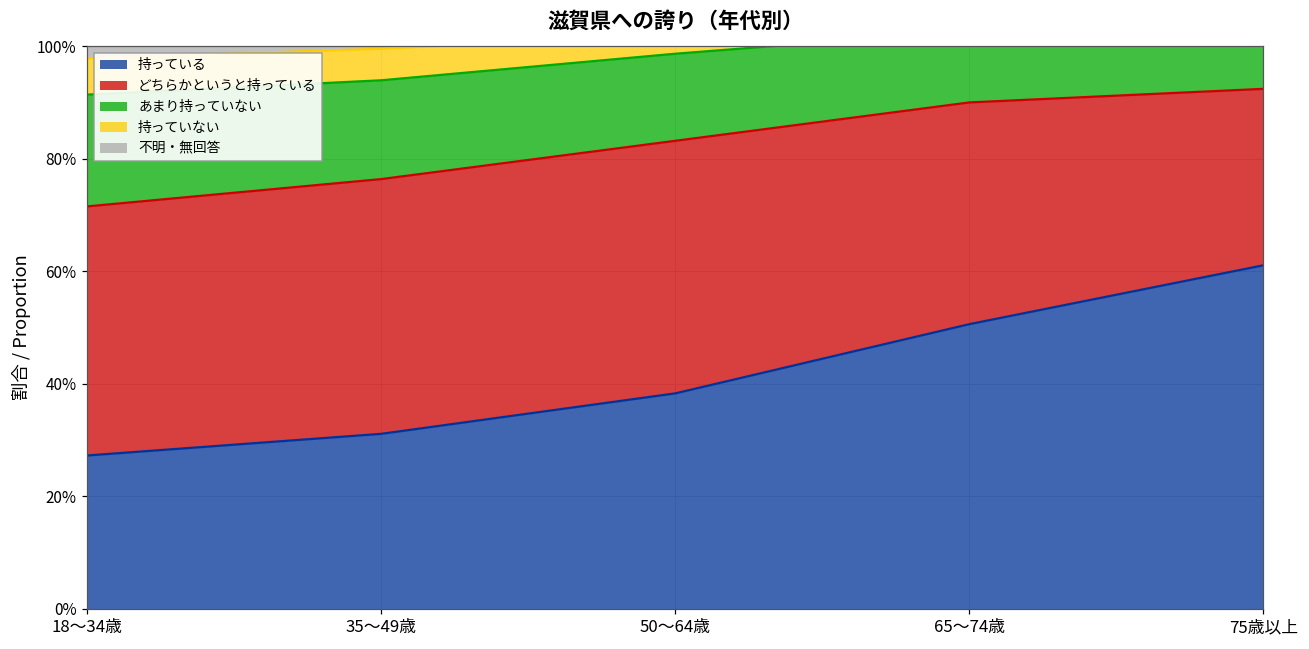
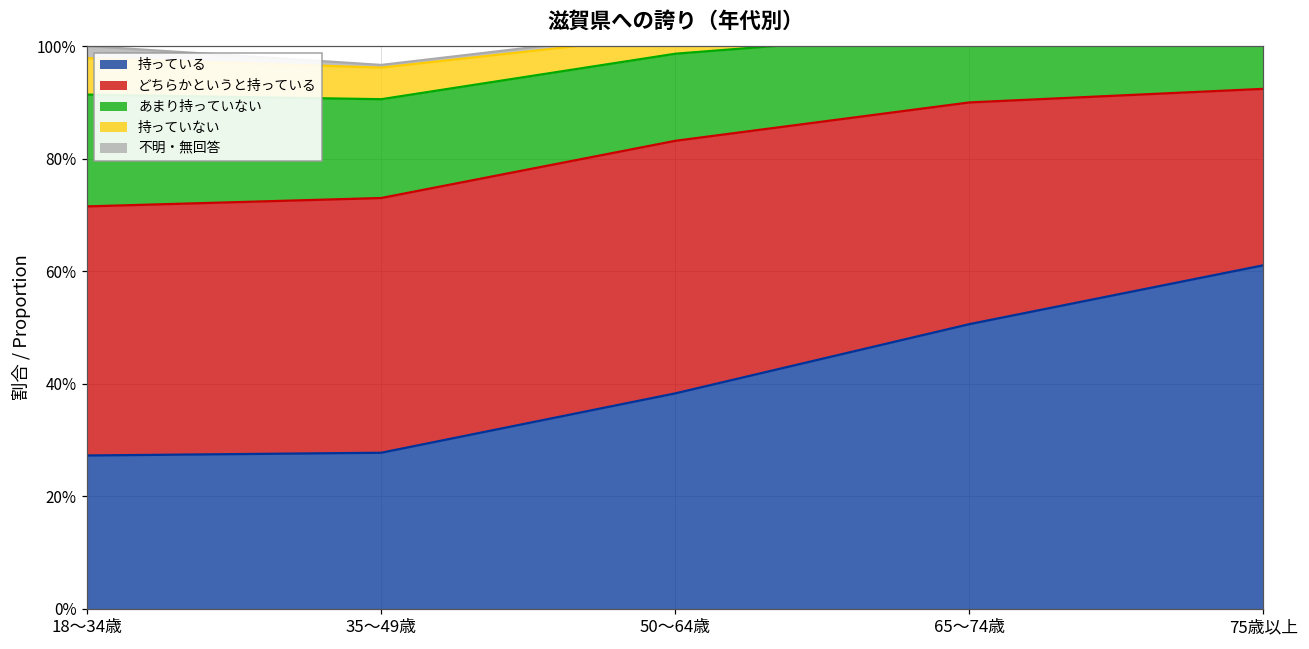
  {
    "持っている": {
      "18～34歳": "27%",
-     "35～49歳": "31%",
+     "35～49歳": "28%",
      "50～64歳": "38%",
      "65～74歳": "51%",
      "75歳以上": "61%"
    },
    "どちらかというと持っている": {
      "18～34歳": "44%",
      "35～49歳": "45%",
      "50～64歳": "45%",
      "65～74歳": "39%",
      "75歳以上": "31%"
    },
    "あまり持っていない": {
      "18～34歳": "20%",
      "35～49歳": "18%",
      "50～64歳": "15%"
    },
    "持っていない": {
      "18～34歳": "6%"
    },
    "不明・無回答": {
      "18～34歳": "2%"
    }
  }
